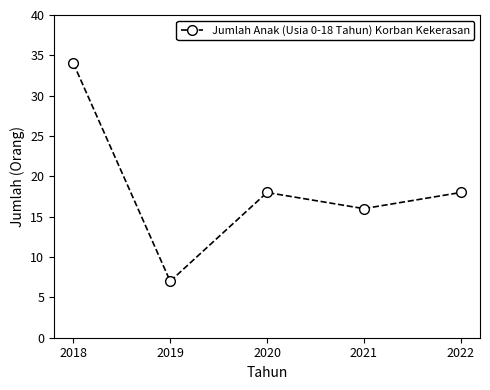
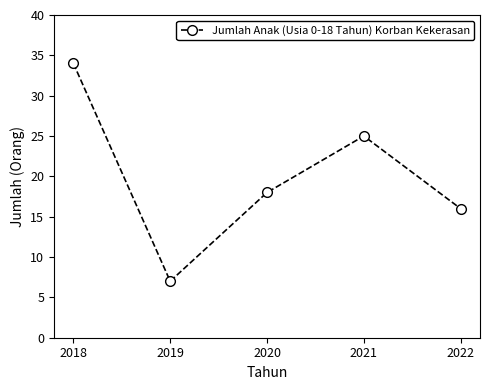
  {
    "2018": 34,
    "2019": 7,
    "2020": 18,
-   "2021": 16,
-   "2022": 18
+   "2021": 25,
+   "2022": 16
  }
